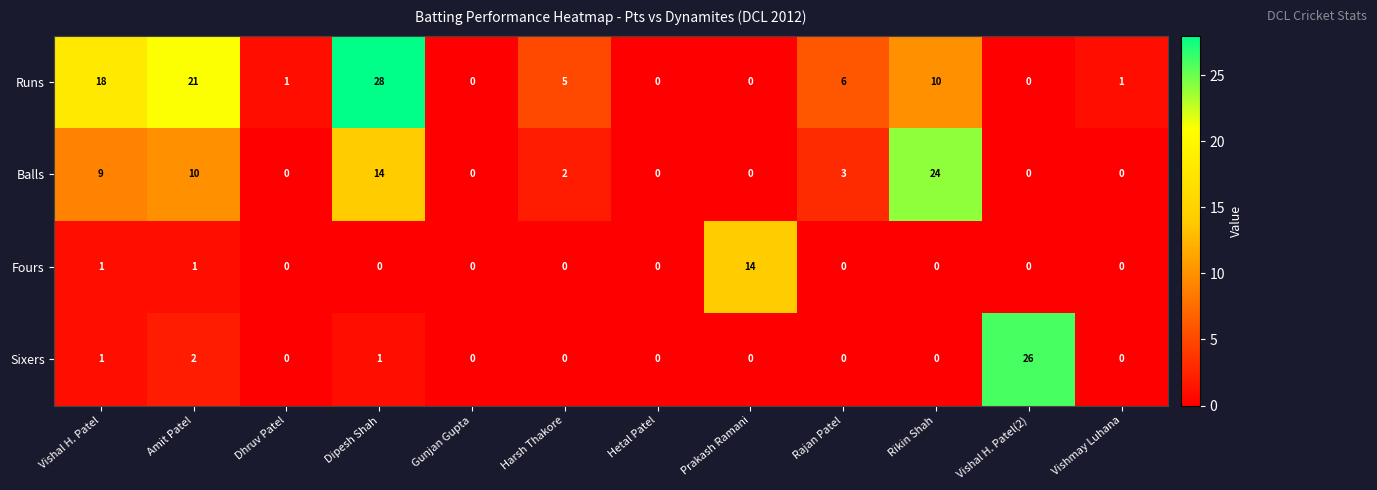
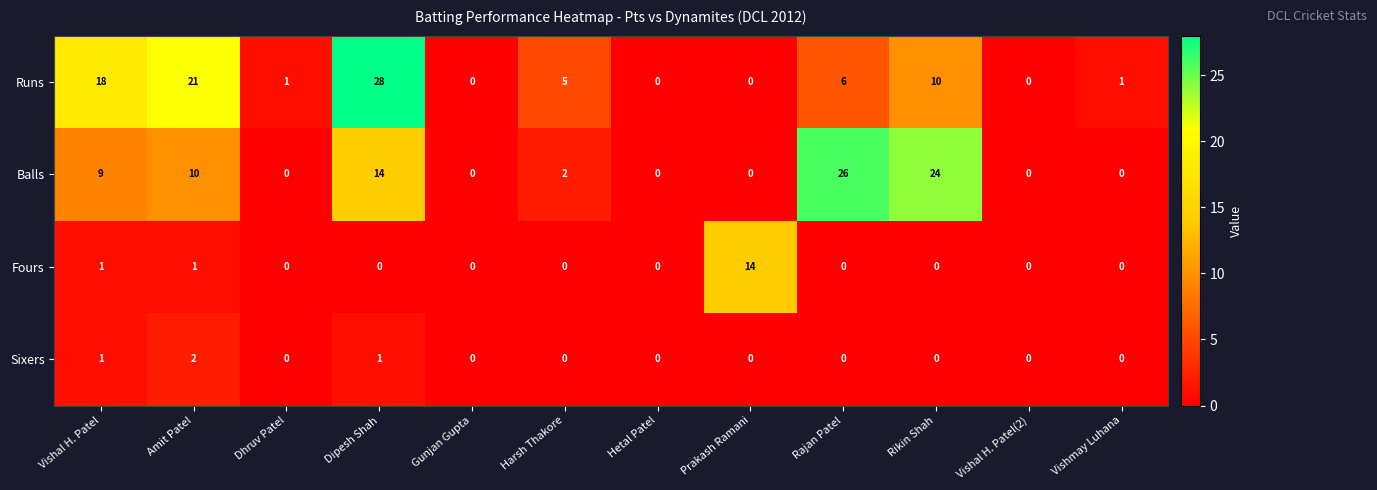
  {
    "Runs": {
      "Vishal H. Patel": 18,
      "Amit Patel": 21,
      "Dhruv Patel": 1,
      "Dipesh Shah": 28,
      "Gunjan Gupta": 0,
      "Harsh Thakore": 5,
      "Hetal Patel": 0,
      "Prakash Ramani": 0,
      "Rajan Patel": 6,
      "Rikin Shah": 10,
      "Vishal H. Patel(2)": 0,
      "Vishmay Luhana": 1
    },
    "Balls": {
      "Vishal H. Patel": 9,
      "Amit Patel": 10,
      "Dhruv Patel": 0,
      "Dipesh Shah": 14,
      "Gunjan Gupta": 0,
      "Harsh Thakore": 2,
      "Hetal Patel": 0,
      "Prakash Ramani": 0,
-     "Rajan Patel": 3,
+     "Rajan Patel": 26,
      "Rikin Shah": 24,
      "Vishal H. Patel(2)": 0,
      "Vishmay Luhana": 0
    },
    "Fours": {
      "Vishal H. Patel": 1,
      "Amit Patel": 1,
      "Dhruv Patel": 0,
      "Dipesh Shah": 0,
      "Gunjan Gupta": 0,
      "Harsh Thakore": 0,
      "Hetal Patel": 0,
      "Prakash Ramani": 14,
      "Rajan Patel": 0,
      "Rikin Shah": 0,
      "Vishal H. Patel(2)": 0,
      "Vishmay Luhana": 0
    },
    "Sixers": {
      "Vishal H. Patel": 1,
      "Amit Patel": 2,
      "Dhruv Patel": 0,
      "Dipesh Shah": 1,
      "Gunjan Gupta": 0,
      "Harsh Thakore": 0,
      "Hetal Patel": 0,
      "Prakash Ramani": 0,
      "Rajan Patel": 0,
      "Rikin Shah": 0,
-     "Vishal H. Patel(2)": 26,
+     "Vishal H. Patel(2)": 0,
      "Vishmay Luhana": 0
    }
  }
